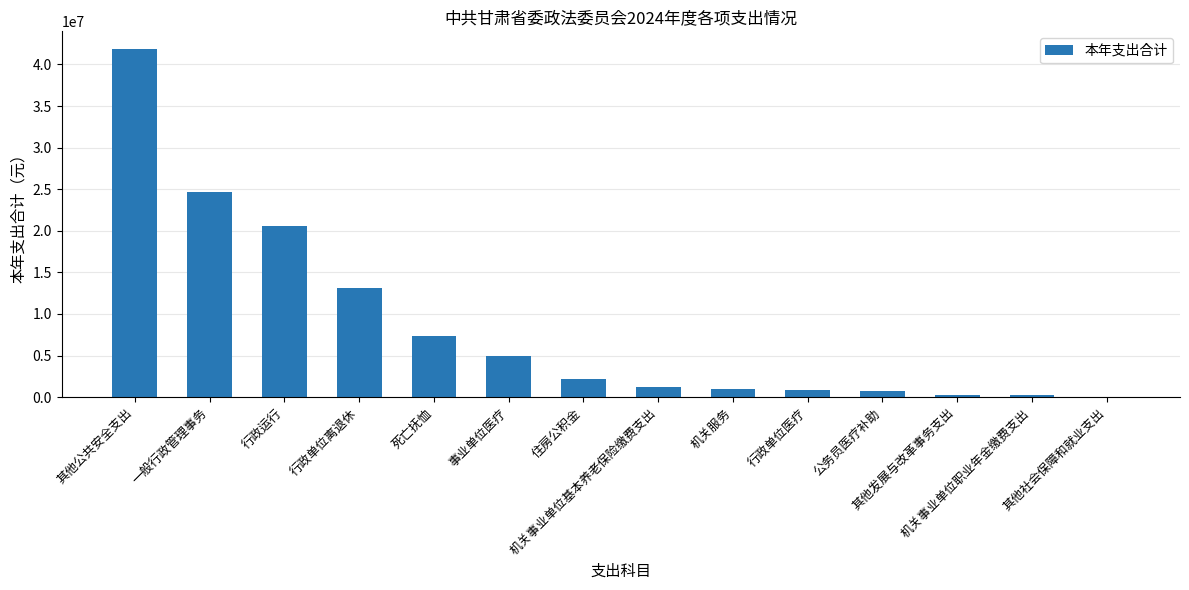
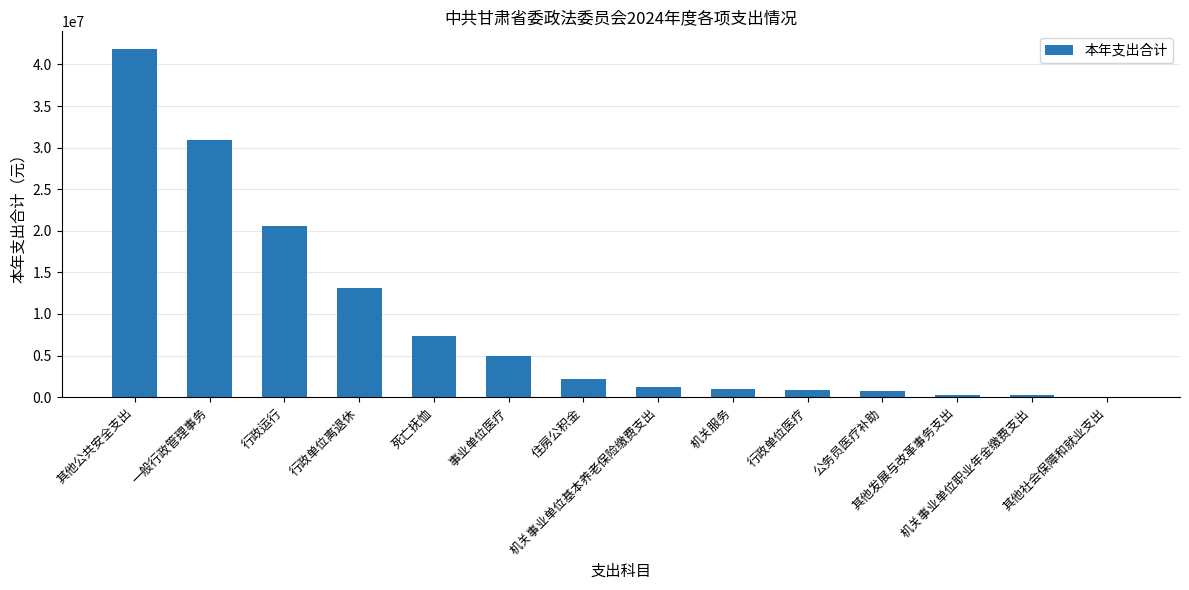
  {
    "其他公共安全支出": 42000000,
-   "一般行政管理事务": 25000000,
+   "一般行政管理事务": 31000000,
    "行政运行": 21000000,
    "行政单位离退休": 13000000,
    "死亡抚恤": 7000000,
    "事业单位医疗": 5000000,
    "住房公积金": 2000000,
    "机关事业单位基本养老保险缴费支出": 1000000,
    "机关服务": 1000000,
    "行政单位医疗": 1000000,
    "公务员医疗补助": 1000000
  }
